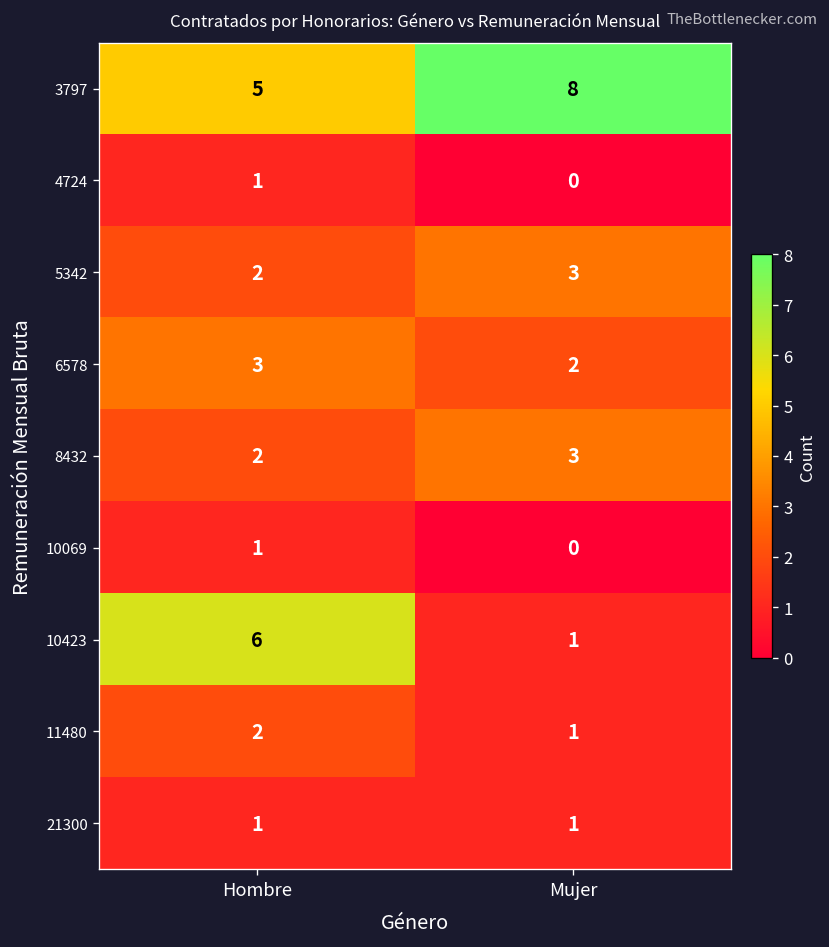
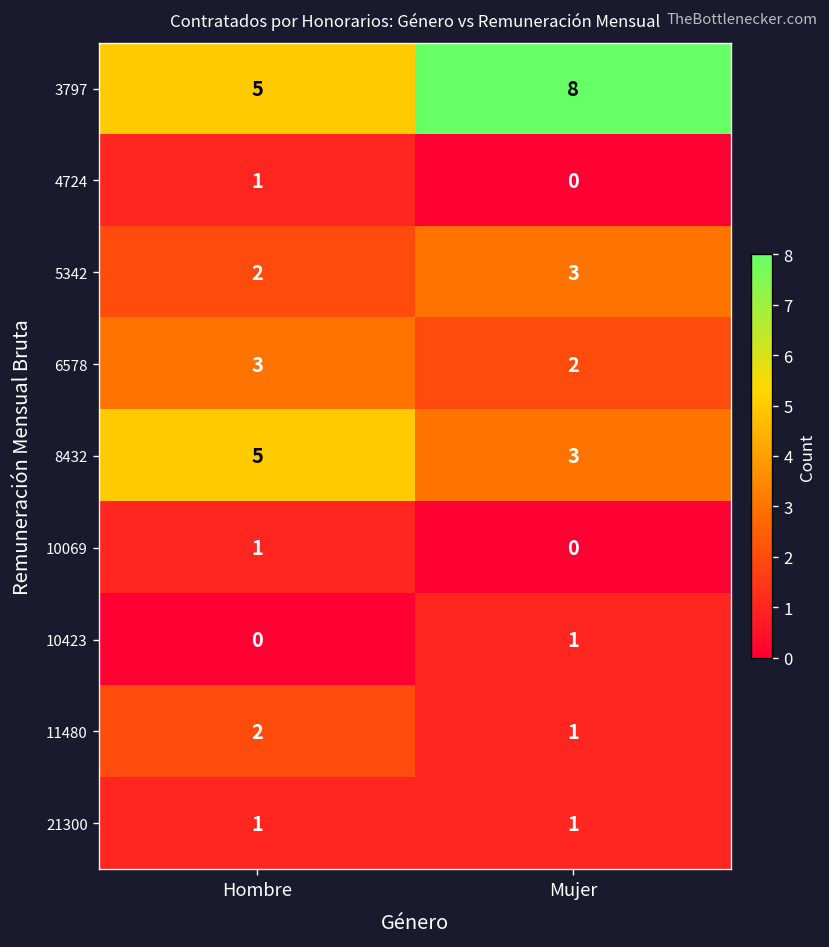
  {
    "3797": {
      "Hombre": 5,
      "Mujer": 8
    },
    "4724": {
      "Hombre": 1,
      "Mujer": 0
    },
    "5342": {
      "Hombre": 2,
      "Mujer": 3
    },
    "6578": {
      "Hombre": 3,
      "Mujer": 2
    },
    "8432": {
-     "Hombre": 2,
+     "Hombre": 5,
      "Mujer": 3
    },
    "10069": {
      "Hombre": 1,
      "Mujer": 0
    },
    "10423": {
-     "Hombre": 6,
+     "Hombre": 0,
      "Mujer": 1
    },
    "11480": {
      "Hombre": 2,
      "Mujer": 1
    },
    "21300": {
      "Hombre": 1,
      "Mujer": 1
    }
  }
